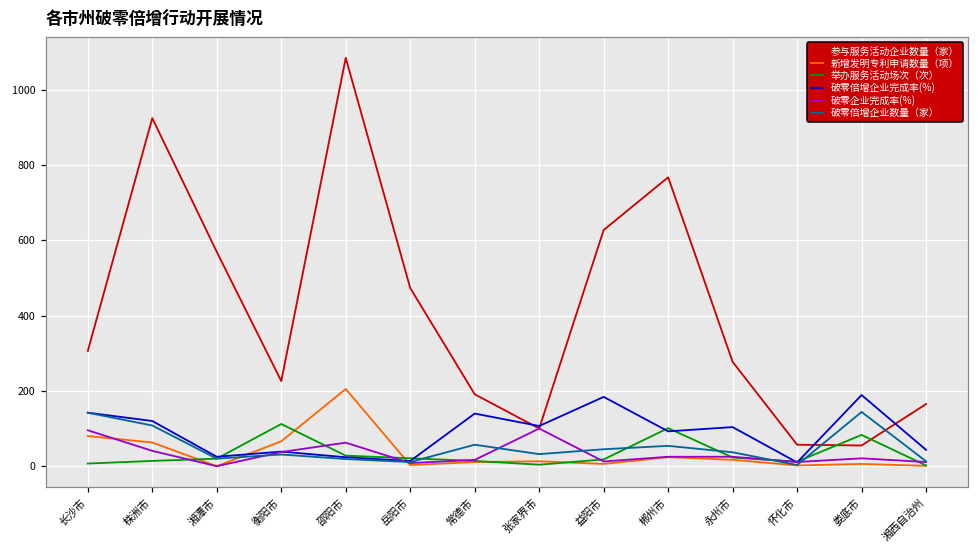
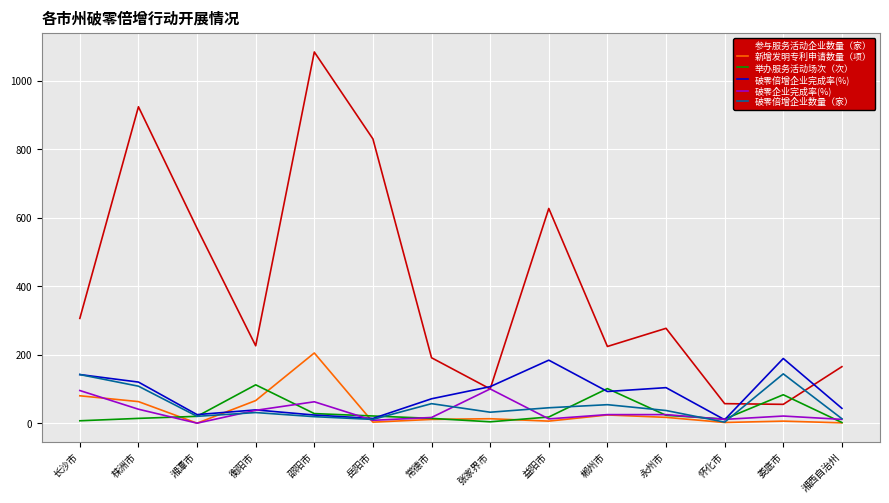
  {
    "参与服务活动企业数量（家）": {
      "长沙市": 310,
      "株洲市": 920,
      "湘潭市": 570,
      "衡阳市": 230,
      "邵阳市": 1080,
-     "岳阳市": 470,
+     "岳阳市": 830,
      "常德市": 190,
      "益阳市": 630,
-     "郴州市": 770,
+     "郴州市": 220,
      "永州市": 280,
      "怀化市": 60,
      "娄底市": 60,
      "湘西自治州": 170
    },
    "新增发明专利申请数量（项）": {
      "长沙市": 80,
      "株洲市": 60,
      "衡阳市": 70,
      "邵阳市": 210,
      "张家界市": 10,
      "娄底市": 10
    },
    "举办服务活动场次（次）": {
      "长沙市": 10,
      "株洲市": 10,
      "衡阳市": 110,
      "张家界市": 0,
      "郴州市": 100,
      "娄底市": 80
    },
    "破零倍增企业完成率(%)": {
      "株洲市": 120,
-     "常德市": 140,
+     "常德市": 70,
      "益阳市": 180,
      "郴州市": 90,
      "永州市": 100,
      "娄底市": 190,
      "湘西自治州": 40
    },
    "破零企业完成率(%)": {
      "长沙市": 100,
      "株洲市": 40,
      "邵阳市": 60,
      "娄底市": 20
    },
    "破零倍增企业数量（家）": {
      "株洲市": 110,
      "常德市": 60,
      "张家界市": 30,
      "益阳市": 50,
      "郴州市": 50,
      "永州市": 40,
      "娄底市": 140
    }
  }
